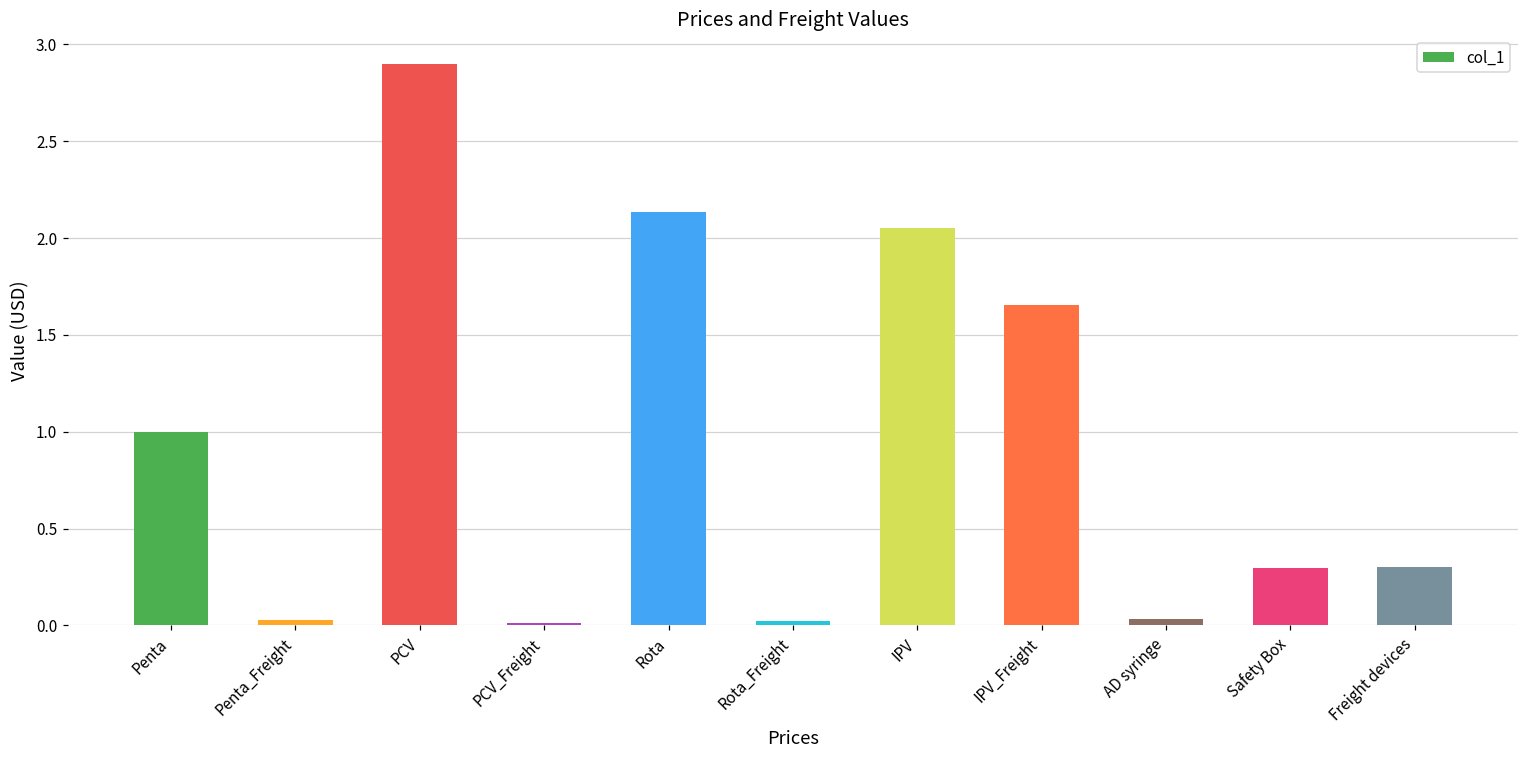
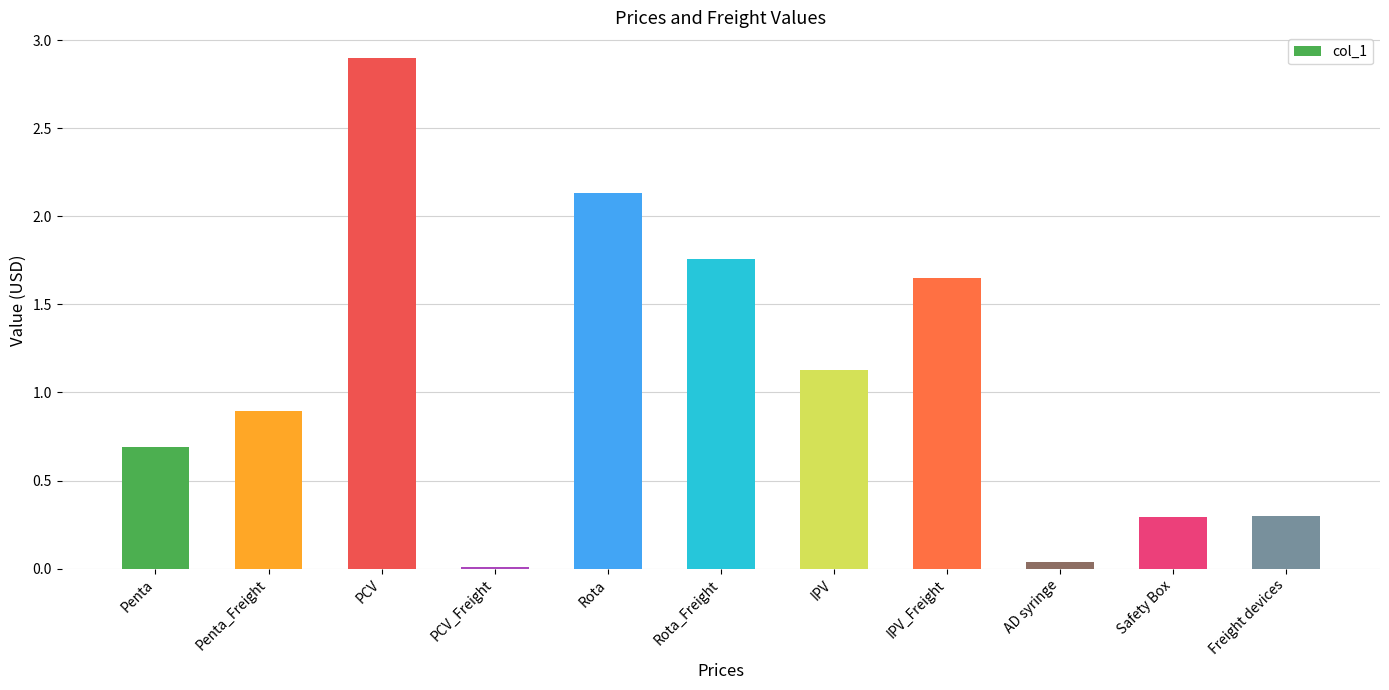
  {
-   "Penta": 1.00,
-   "Penta_Freight": 0.03,
+   "Penta": 0.69,
+   "Penta_Freight": 0.90,
    "PCV": 2.90,
    "Rota": 2.13,
-   "Rota_Freight": 0.02,
-   "IPV": 2.05,
+   "Rota_Freight": 1.76,
+   "IPV": 1.13,
    "IPV_Freight": 1.65,
    "AD syringe": 0.04,
    "Safety Box": 0.30,
    "Freight devices": 0.30
  }
